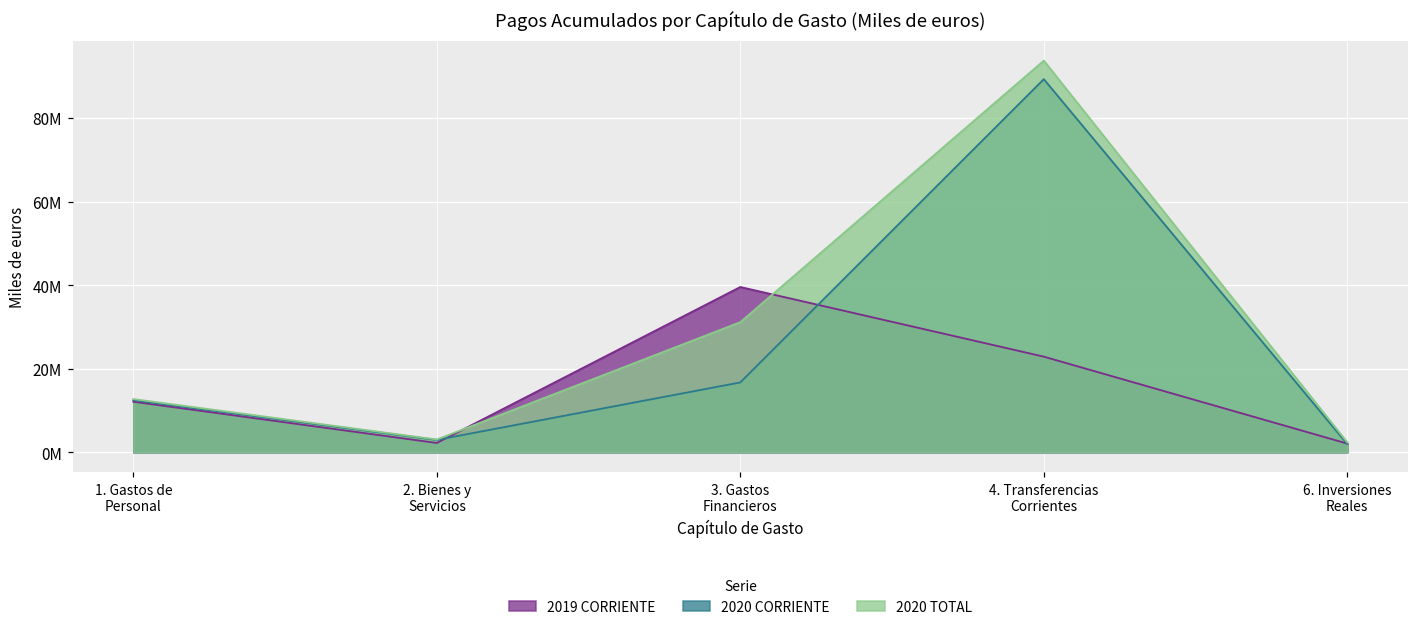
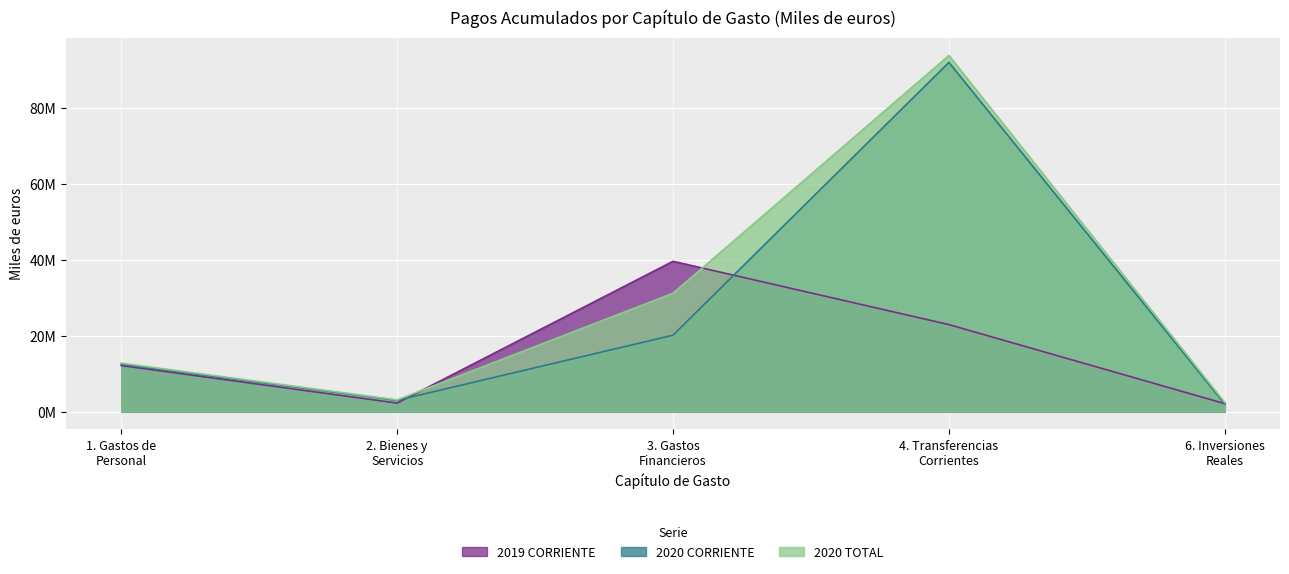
  {
    "2019 CORRIENTE": {
      "2. Bienes y Servicios": 2000000,
      "3. Gastos Financieros": 40000000,
      "4. Transferencias Corrientes": 23000000
    },
    "2020 CORRIENTE": {
-     "3. Gastos Financieros": 17000000,
-     "4. Transferencias Corrientes": 89000000
+     "3. Gastos Financieros": 20000000,
+     "4. Transferencias Corrientes": 92000000
    },
    "2020 TOTAL": {
      "3. Gastos Financieros": 31000000,
      "4. Transferencias Corrientes": 94000000
    }
  }
